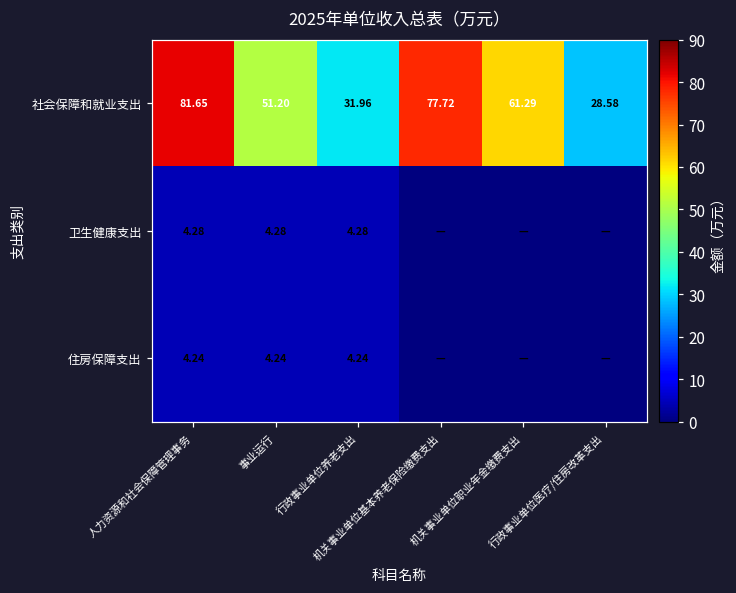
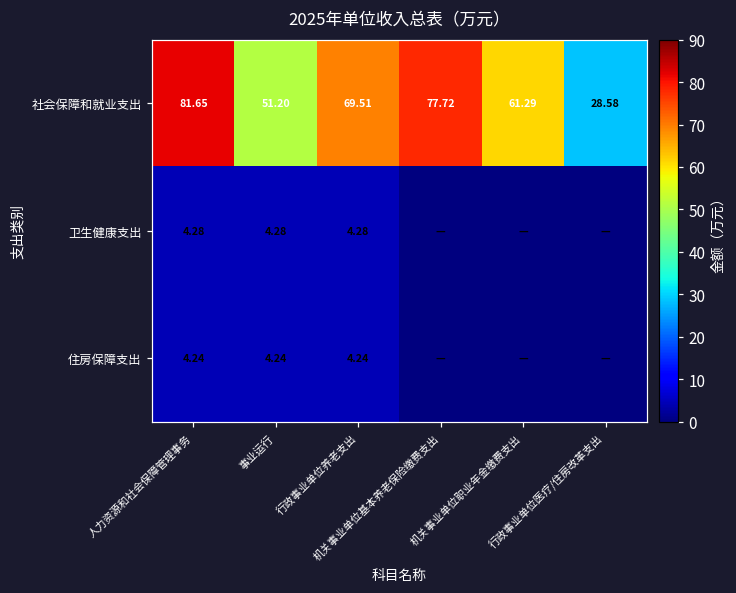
  {
    "社会保障和就业支出": {
      "人力资源和社会保障管理事务": 81.65,
      "事业运行": 51.20,
-     "行政事业单位养老支出": 31.96,
+     "行政事业单位养老支出": 69.51,
      "机关事业单位基本养老保险缴费支出": 77.72,
      "机关事业单位职业年金缴费支出": 61.29,
      "行政事业单位医疗/住房改革支出": 28.58
    },
    "卫生健康支出": {
      "人力资源和社会保障管理事务": 4.28,
      "事业运行": 4.28,
      "行政事业单位养老支出": 4.28
    },
    "住房保障支出": {
      "人力资源和社会保障管理事务": 4.24,
      "事业运行": 4.24,
      "行政事业单位养老支出": 4.24
    }
  }
